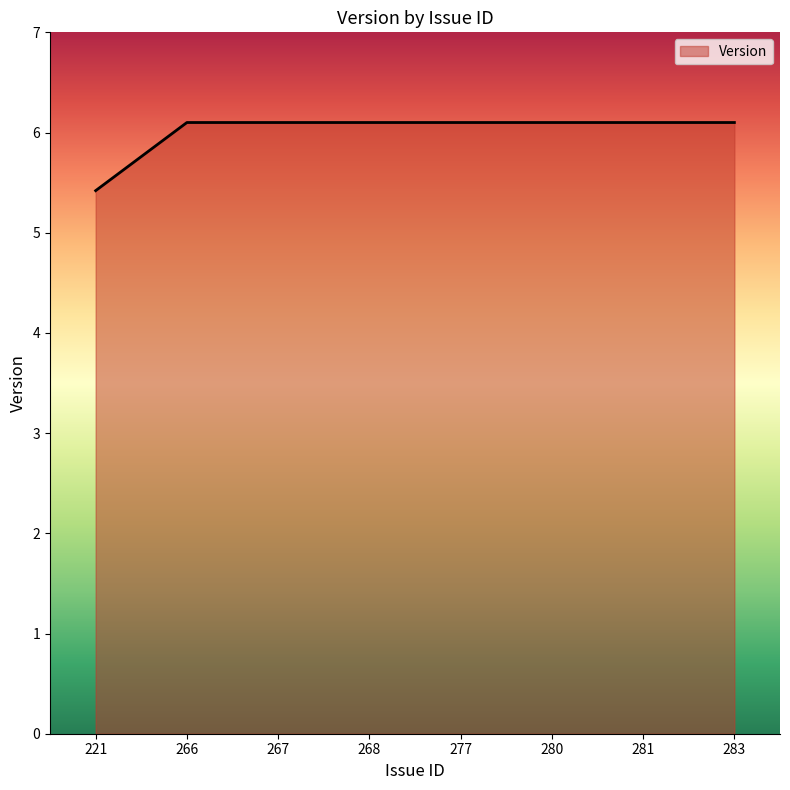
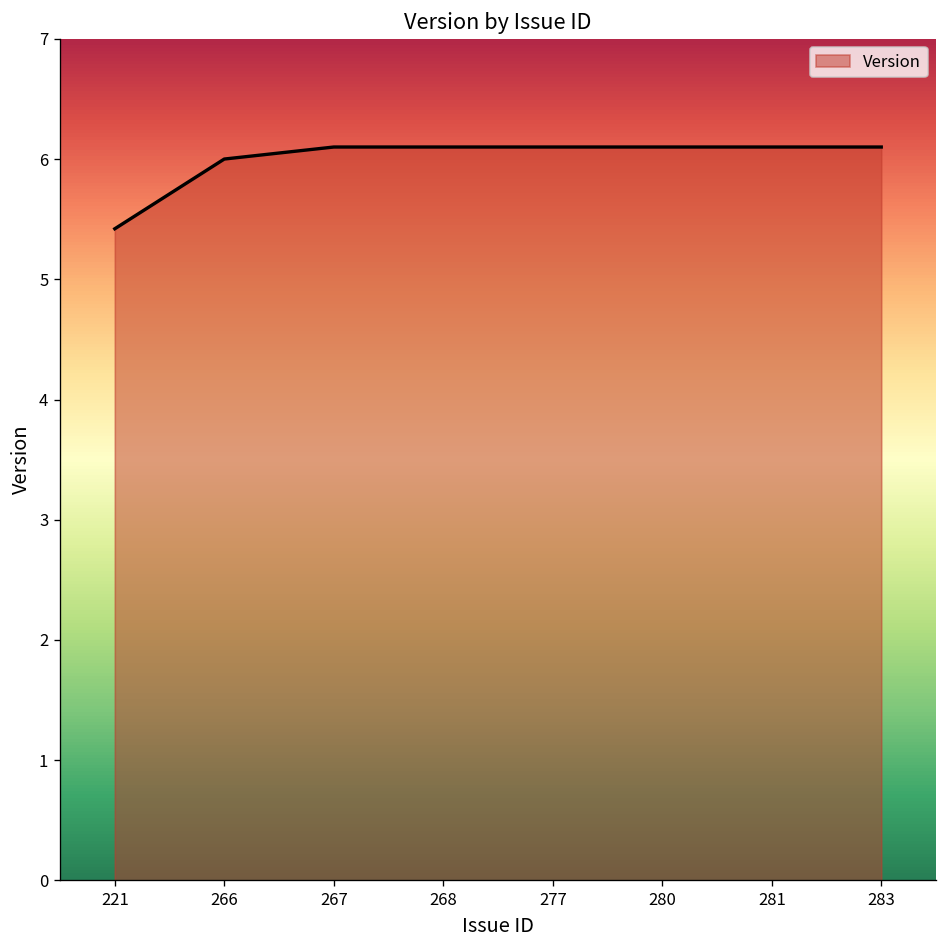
  {
    "221": 5.4,
-   "266": 6.1,
+   "266": 6.0,
    "267": 6.1,
    "268": 6.1,
    "277": 6.1,
    "280": 6.1,
    "281": 6.1,
    "283": 6.1
  }
